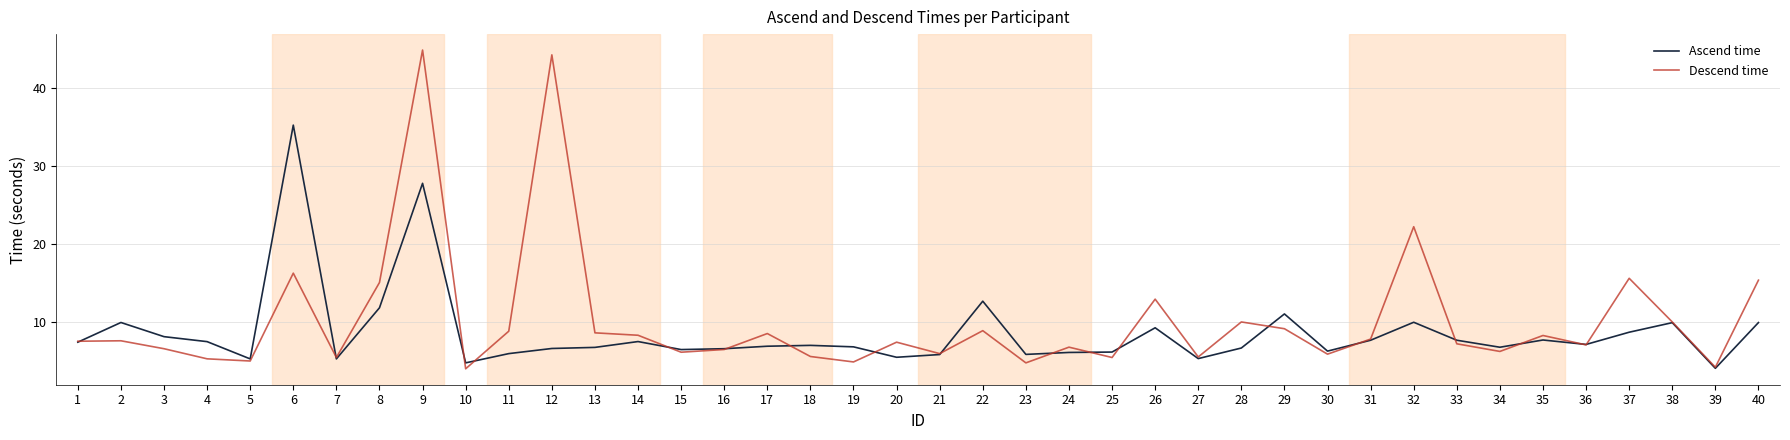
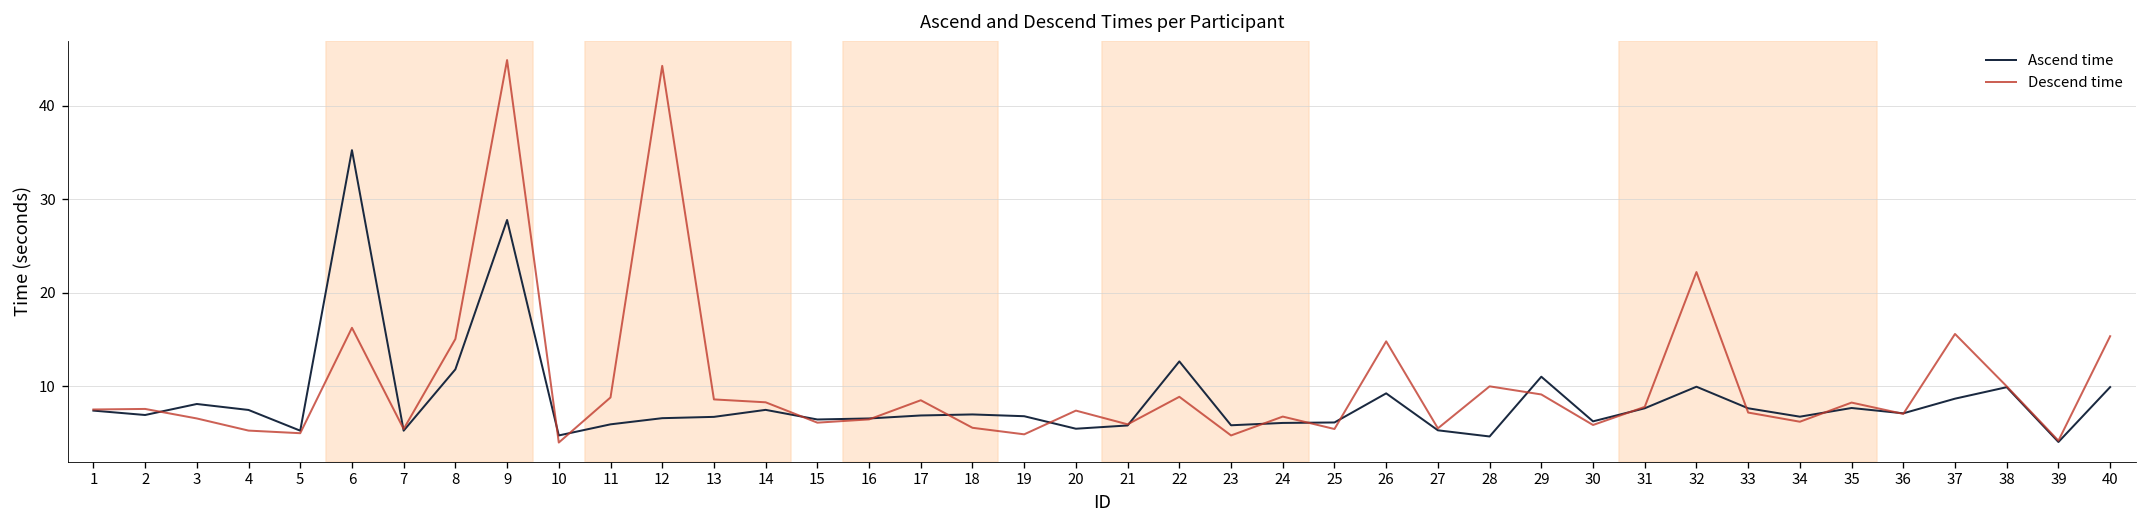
  {
    "Ascend time": {
-     "2": 10,
+     "2": 7,
      "3": 8,
      "4": 7,
      "6": 35,
      "8": 12,
      "9": 28,
      "10": 5,
      "11": 6,
      "12": 7,
      "13": 7,
      "14": 7,
      "15": 6,
      "17": 7,
      "18": 7,
      "19": 7,
      "20": 5,
      "22": 13,
      "23": 6,
      "24": 6,
      "25": 6,
      "26": 9,
-     "28": 7,
+     "28": 5,
      "29": 11,
      "30": 6,
      "32": 10,
      "33": 8,
      "34": 7,
      "35": 8,
      "37": 9,
      "40": 10
    },
    "Descend time": {
      "2": 8,
      "3": 7,
      "4": 5,
      "6": 16,
      "8": 15,
      "9": 45,
      "10": 4,
      "11": 9,
      "12": 44,
      "13": 9,
      "14": 8,
      "15": 6,
      "17": 8,
      "18": 6,
      "19": 5,
      "20": 7,
      "22": 9,
      "23": 5,
      "24": 7,
      "25": 5,
-     "26": 13,
+     "26": 15,
      "28": 10,
      "29": 9,
      "30": 6,
      "32": 22,
      "33": 7,
      "34": 6,
      "35": 8,
      "37": 16,
      "40": 15
    }
  }
